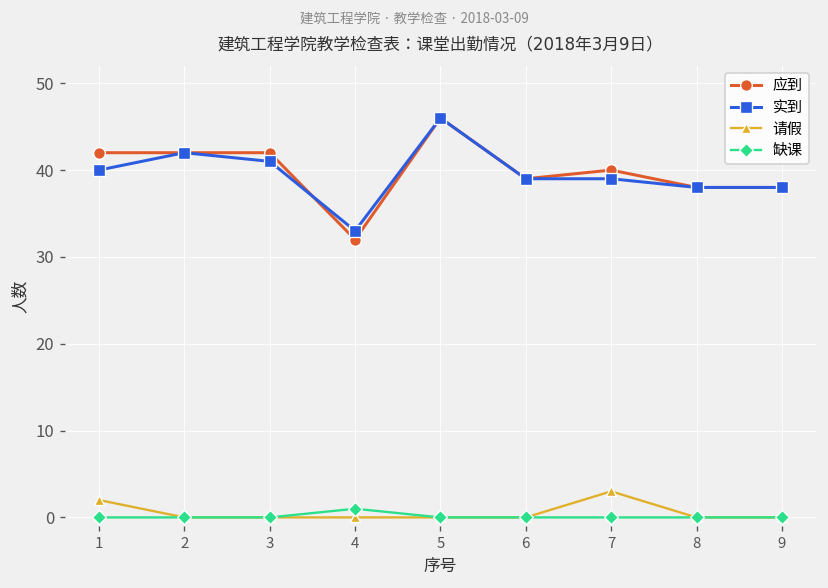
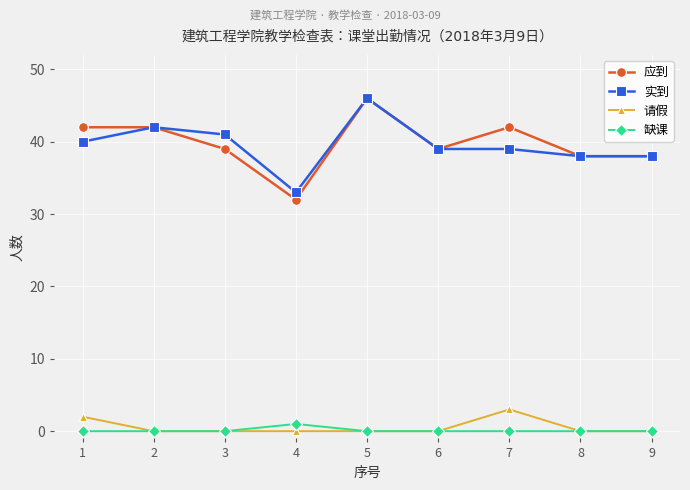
  {
    "应到": {
      "1": 42,
-     "3": 42,
+     "3": 39,
      "4": 32,
-     "7": 40
+     "7": 42
    },
    "实到": {
      "1": 40,
      "3": 41,
      "4": 33,
      "7": 39
    },
    "请假": {
      "1": 2,
      "4": 0,
      "7": 3
    },
    "缺课": {
      "1": 0,
      "4": 1,
      "7": 0
    }
  }
